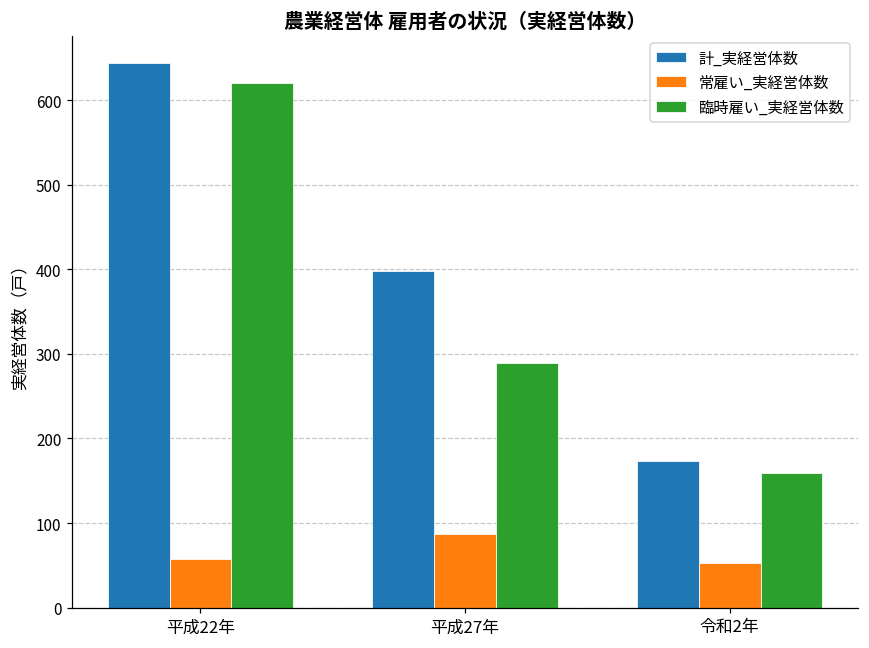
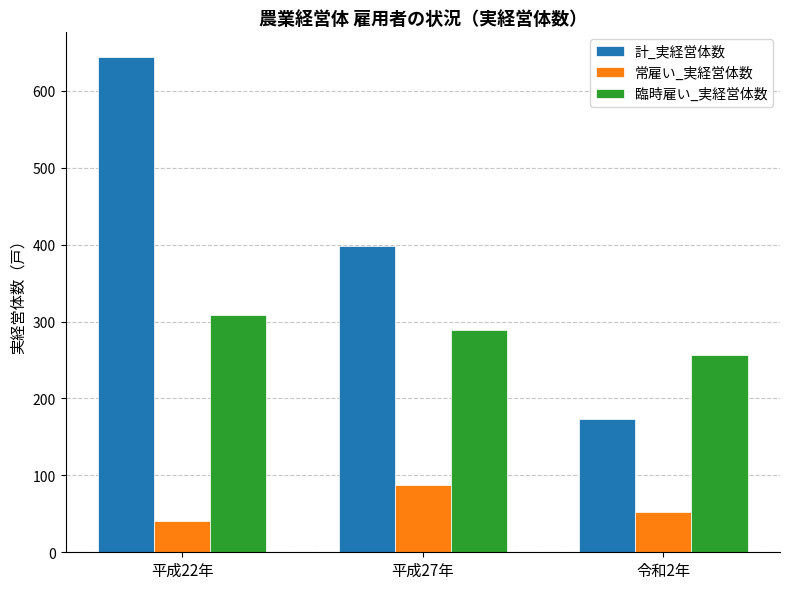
  {
    "計_実経営体数": {
      "平成22年": 640,
      "平成27年": 400,
      "令和2年": 170
    },
    "常雇い_実経営体数": {
-     "平成22年": 60,
+     "平成22年": 40,
      "平成27年": 90,
      "令和2年": 50
    },
    "臨時雇い_実経営体数": {
-     "平成22年": 620,
+     "平成22年": 310,
      "平成27年": 290,
-     "令和2年": 160
+     "令和2年": 260
    }
  }
